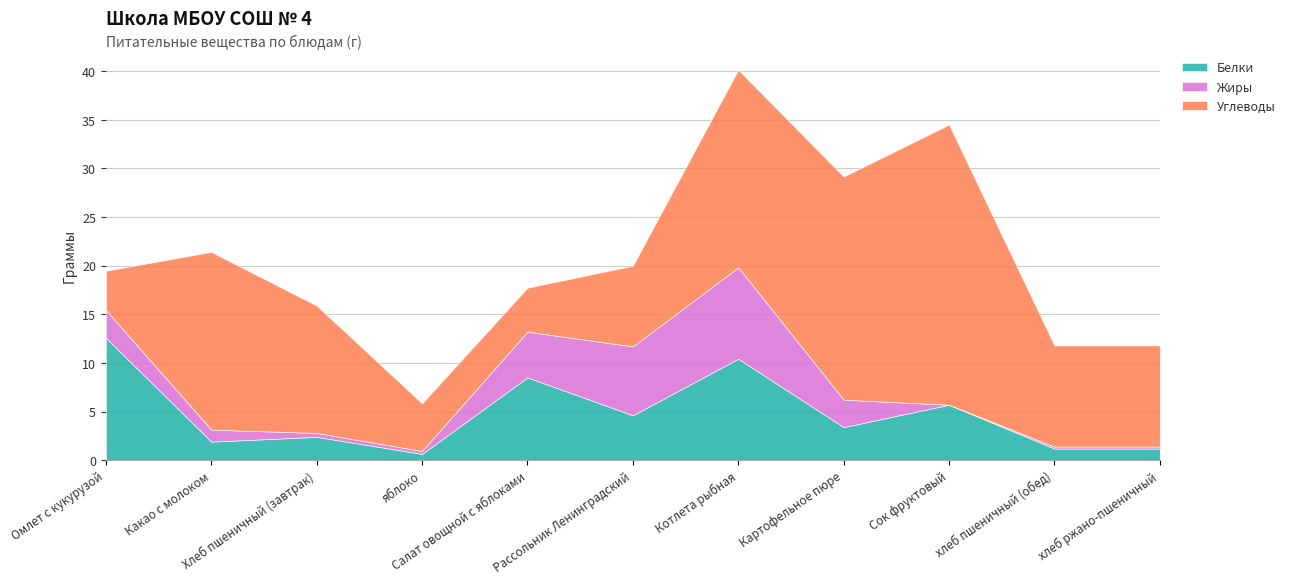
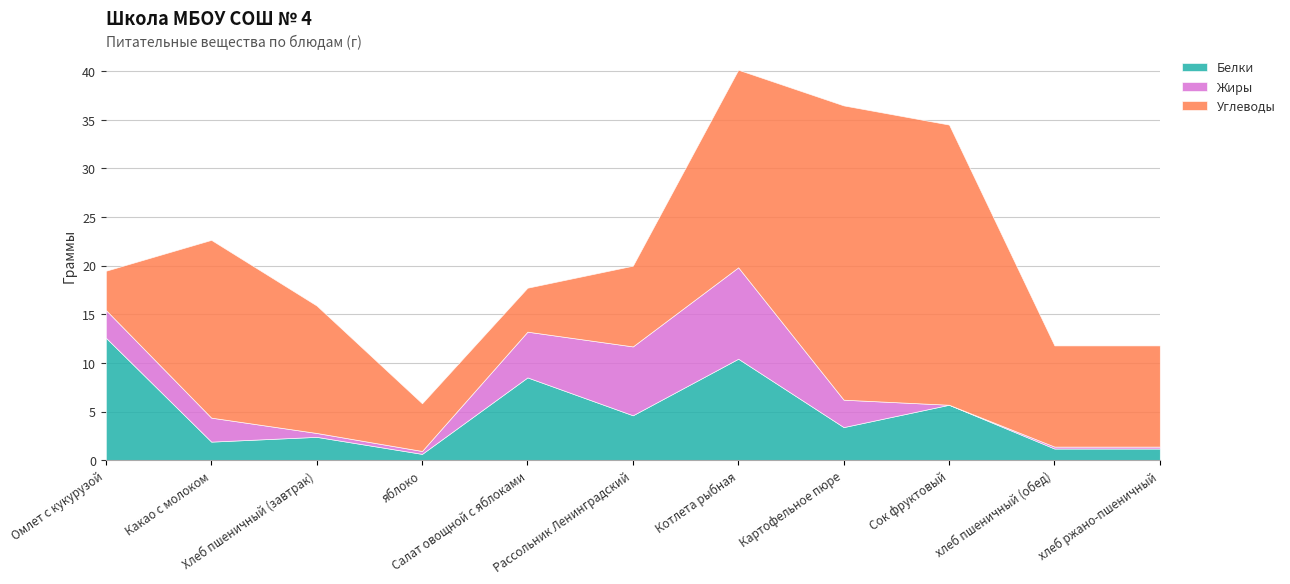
  {
    "Белки": {
      "Омлет с кукурузой": 13,
      "Какао с молоком": 2,
      "Хлеб пшеничный (завтрак)": 2,
      "яблоко": 1,
      "Салат овощной с яблоками": 9,
      "Рассольник Ленинградский": 5,
      "Котлета рыбная": 10,
      "Картофельное пюре": 3
    },
    "Жиры": {
      "Омлет с кукурузой": 3,
-     "Какао с молоком": 1,
+     "Какао с молоком": 2,
      "Хлеб пшеничный (завтрак)": 0,
      "яблоко": 0,
      "Салат овощной с яблоками": 5,
      "Рассольник Ленинградский": 7,
      "Котлета рыбная": 9,
      "Картофельное пюре": 3
    },
    "Углеводы": {
      "Омлет с кукурузой": 4,
      "Какао с молоком": 18,
      "Хлеб пшеничный (завтрак)": 13,
      "яблоко": 5,
      "Салат овощной с яблоками": 5,
      "Рассольник Ленинградский": 8,
      "Котлета рыбная": 20,
-     "Картофельное пюре": 23,
+     "Картофельное пюре": 30,
      "Сок фруктовый": 29,
      "хлеб пшеничный (обед)": 10,
      "хлеб ржано-пшеничный": 10
    }
  }
